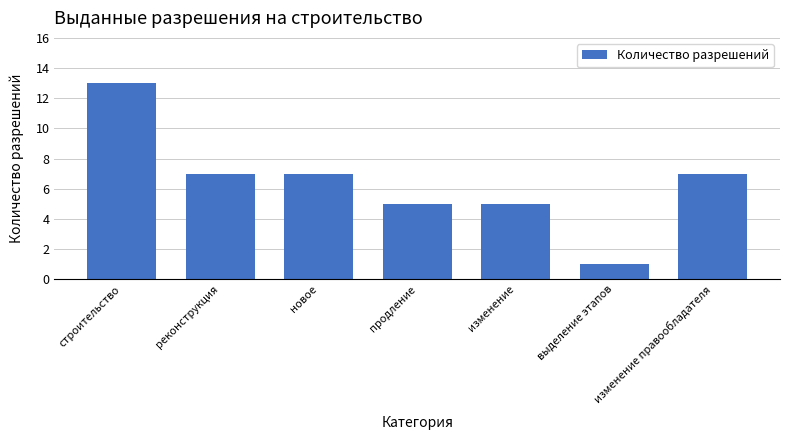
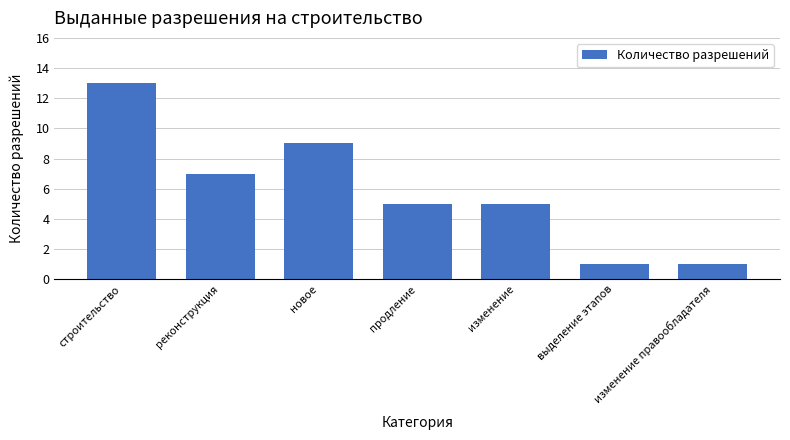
  {
    "строительство": 13,
    "реконструкция": 7,
-   "новое": 7,
+   "новое": 9,
    "продление": 5,
    "изменение": 5,
    "выделение этапов": 1,
-   "изменение правообладателя": 7
+   "изменение правообладателя": 1
  }
